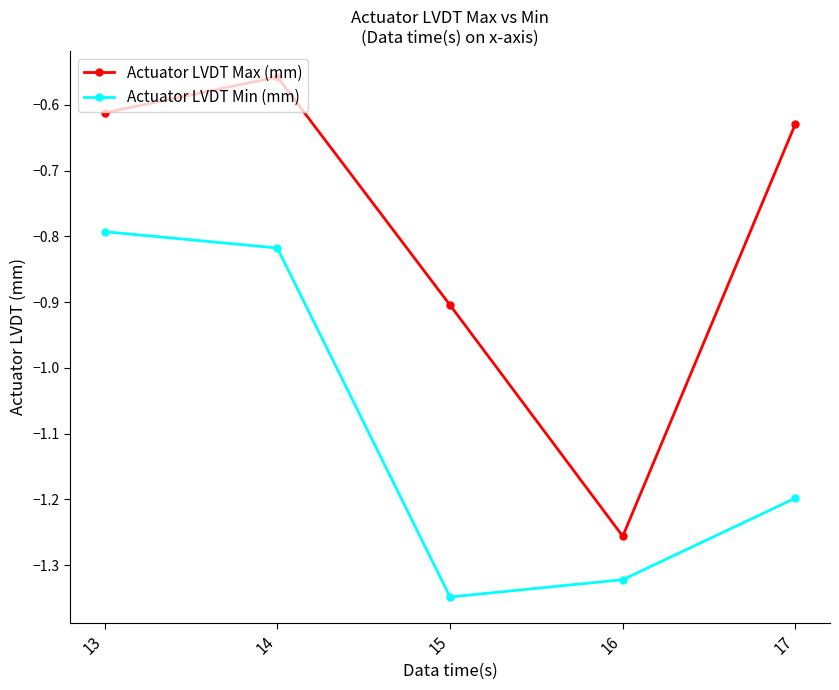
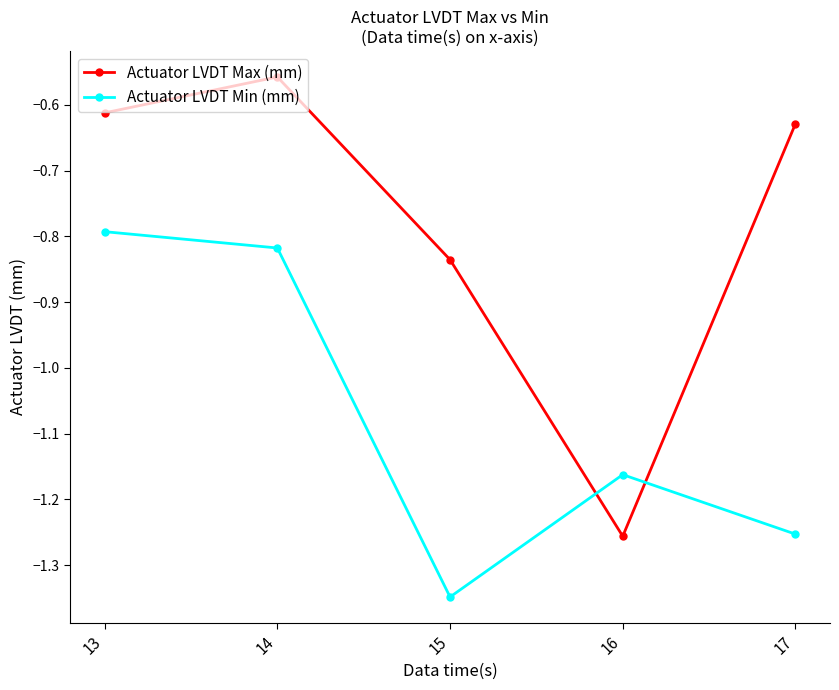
  {
    "Actuator LVDT Max (mm)": {
      "13": -0.61,
-     "15": -0.90,
+     "15": -0.84,
      "16": -1.26,
      "17": -0.63
    },
    "Actuator LVDT Min (mm)": {
      "13": -0.79,
      "14": -0.82,
      "15": -1.35,
-     "16": -1.32,
-     "17": -1.20
+     "16": -1.16,
+     "17": -1.25
    }
  }
